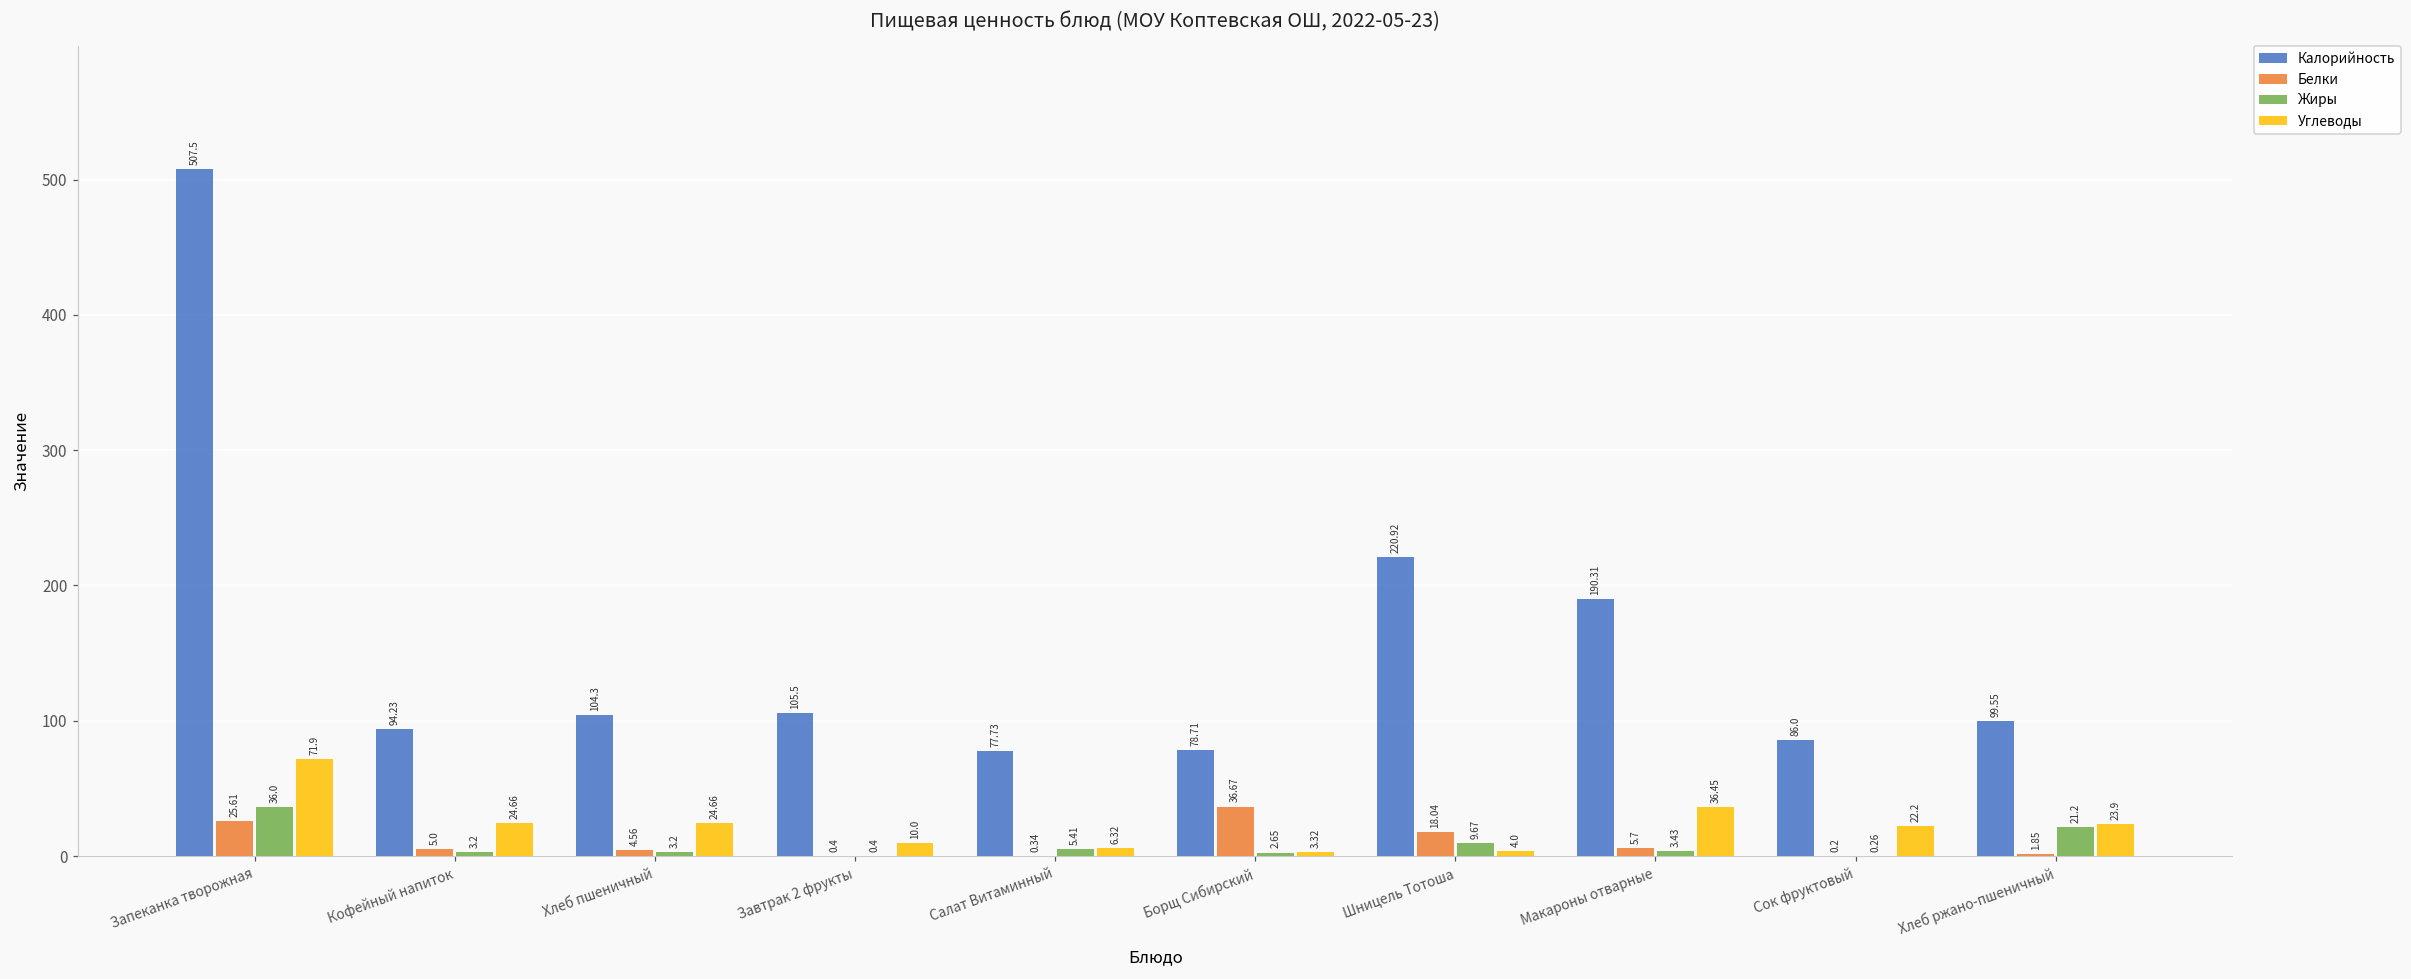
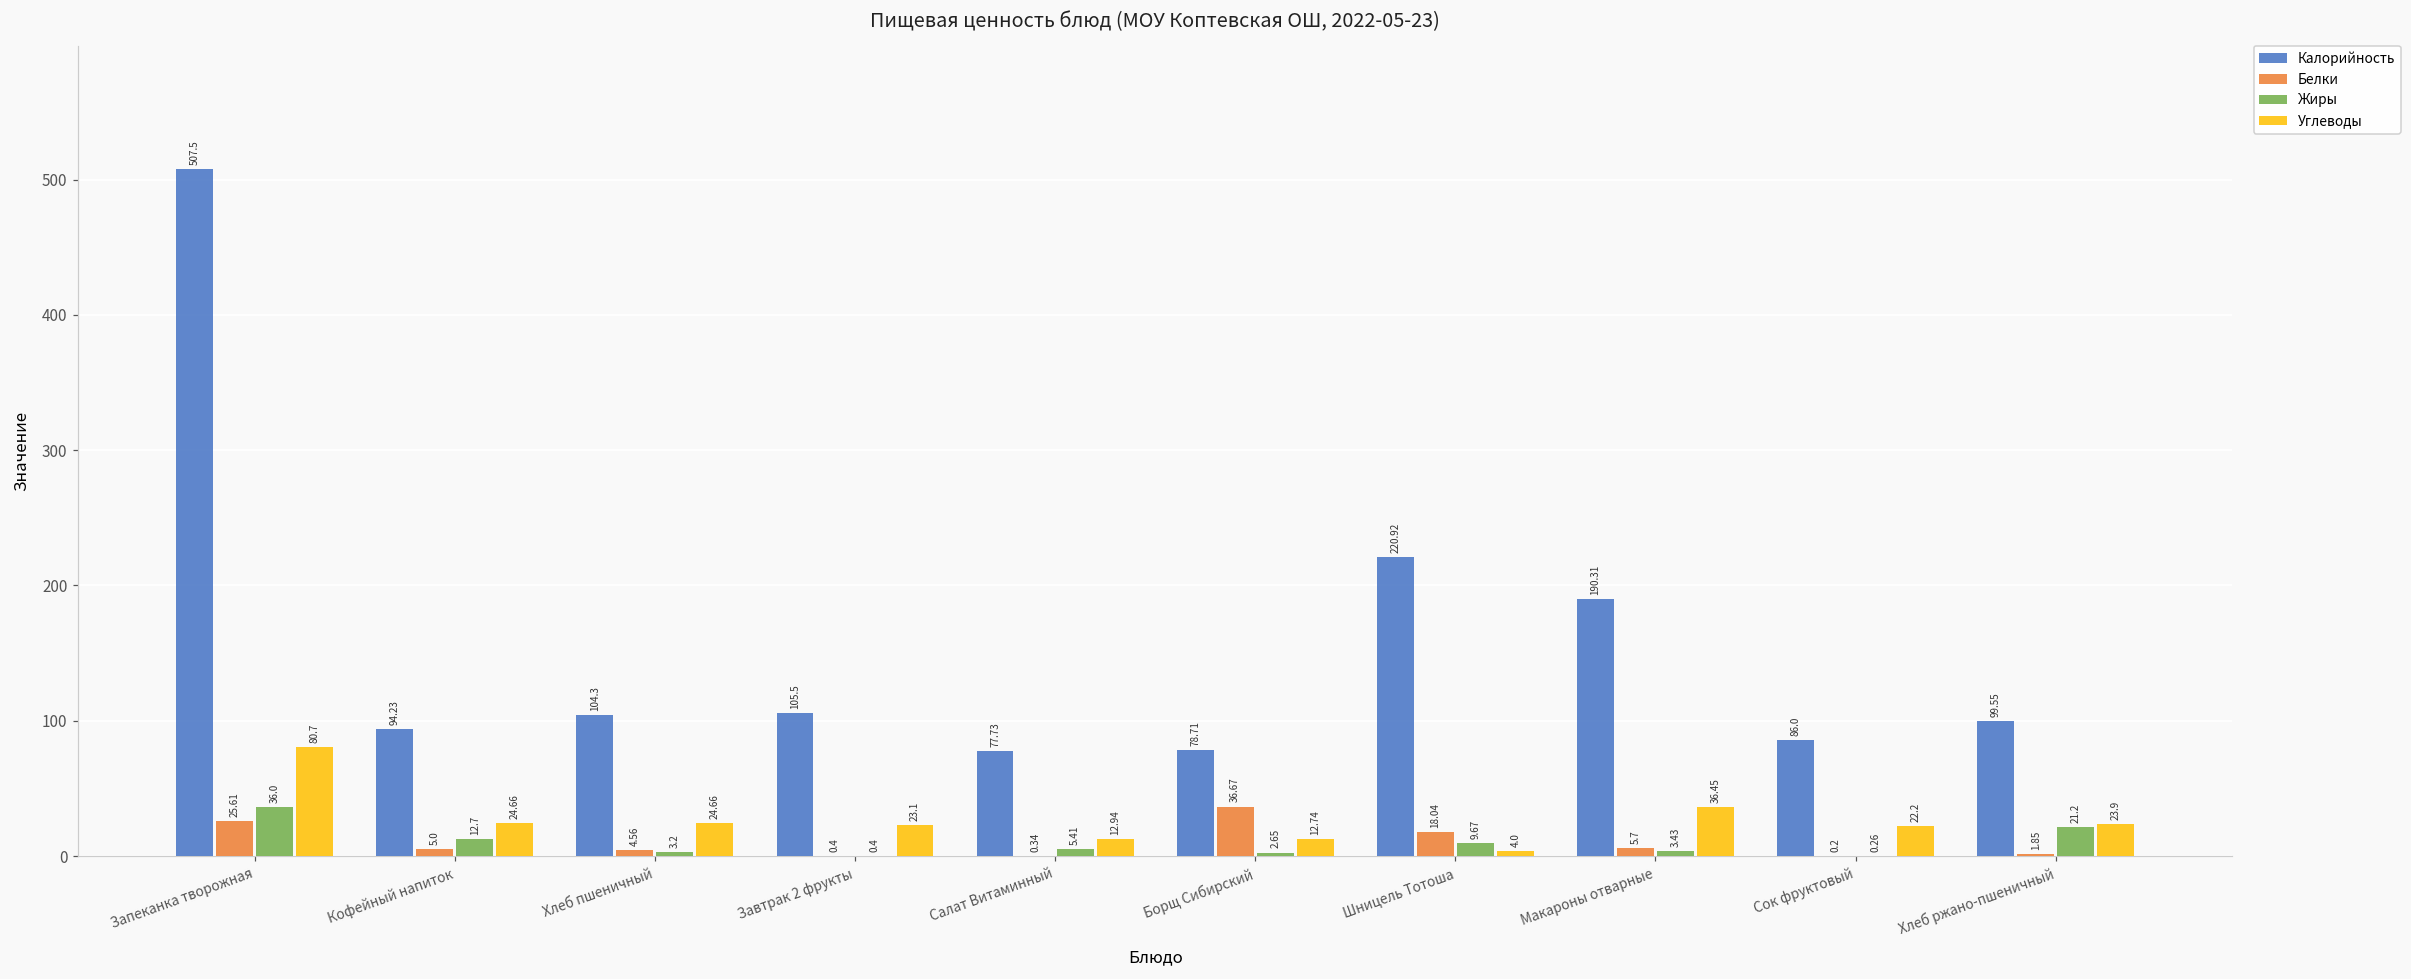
  {
    "Калорийность": {
      "Запеканка творожная": 507.5,
      "Кофейный напиток": 94.23,
      "Хлеб пшеничный": 104.3,
      "Завтрак 2 фрукты": 105.5,
      "Салат Витаминный": 77.73,
      "Борщ Сибирский": 78.71,
      "Шницель Тотоша": 220.92,
      "Макароны отварные": 190.31,
      "Сок фруктовый": 86.0,
      "Хлеб ржано-пшеничный": 99.55
    },
    "Белки": {
      "Запеканка творожная": 25.61,
      "Кофейный напиток": 5.0,
      "Хлеб пшеничный": 4.56,
      "Завтрак 2 фрукты": 0.4,
      "Салат Витаминный": 0.34,
      "Борщ Сибирский": 36.67,
      "Шницель Тотоша": 18.04,
      "Макароны отварные": 5.7,
      "Сок фруктовый": 0.2,
      "Хлеб ржано-пшеничный": 1.85
    },
    "Жиры": {
      "Запеканка творожная": 36.0,
-     "Кофейный напиток": 3.2,
+     "Кофейный напиток": 12.7,
      "Хлеб пшеничный": 3.2,
      "Завтрак 2 фрукты": 0.4,
      "Салат Витаминный": 5.41,
      "Борщ Сибирский": 2.65,
      "Шницель Тотоша": 9.67,
      "Макароны отварные": 3.43,
      "Сок фруктовый": 0.26,
      "Хлеб ржано-пшеничный": 21.2
    },
    "Углеводы": {
-     "Запеканка творожная": 71.9,
+     "Запеканка творожная": 80.7,
      "Кофейный напиток": 24.66,
      "Хлеб пшеничный": 24.66,
-     "Завтрак 2 фрукты": 10.0,
-     "Салат Витаминный": 6.32,
-     "Борщ Сибирский": 3.32,
+     "Завтрак 2 фрукты": 23.1,
+     "Салат Витаминный": 12.94,
+     "Борщ Сибирский": 12.74,
      "Шницель Тотоша": 4.0,
      "Макароны отварные": 36.45,
      "Сок фруктовый": 22.2,
      "Хлеб ржано-пшеничный": 23.9
    }
  }
